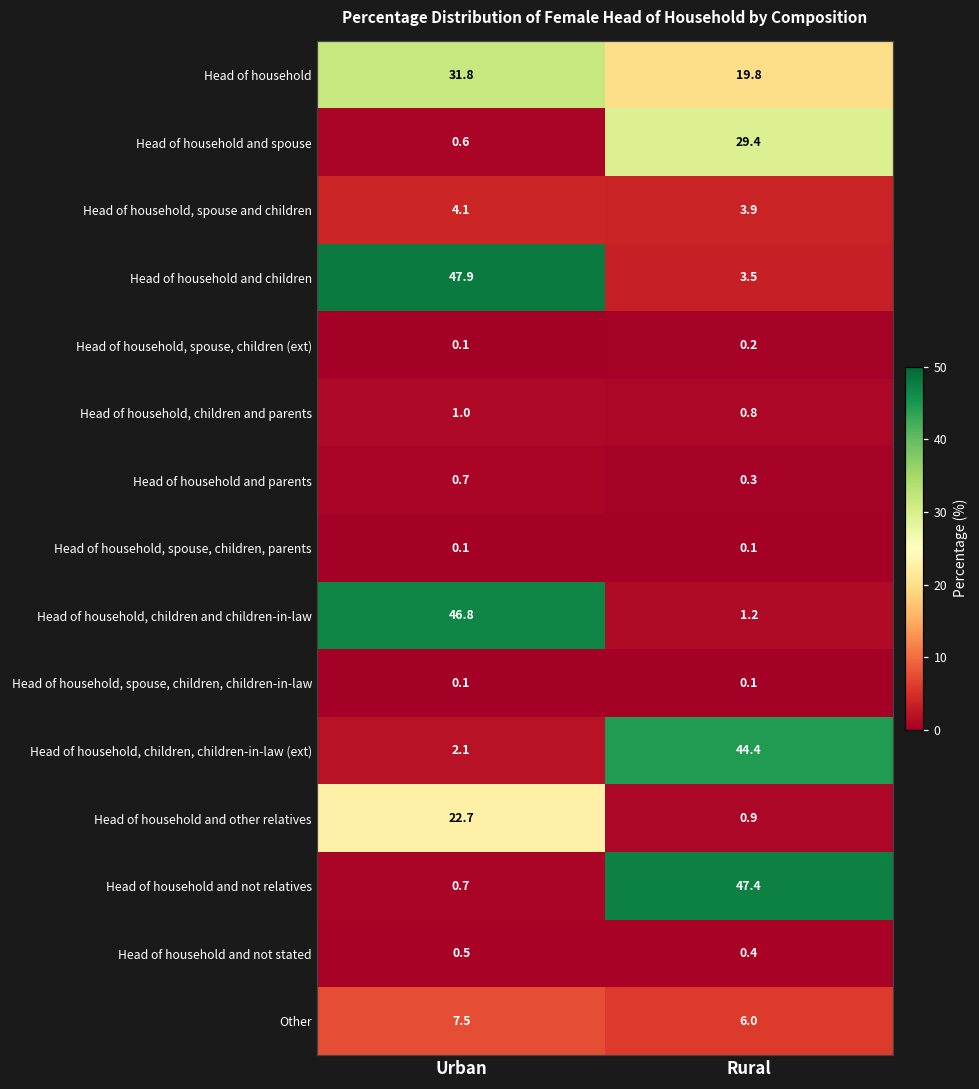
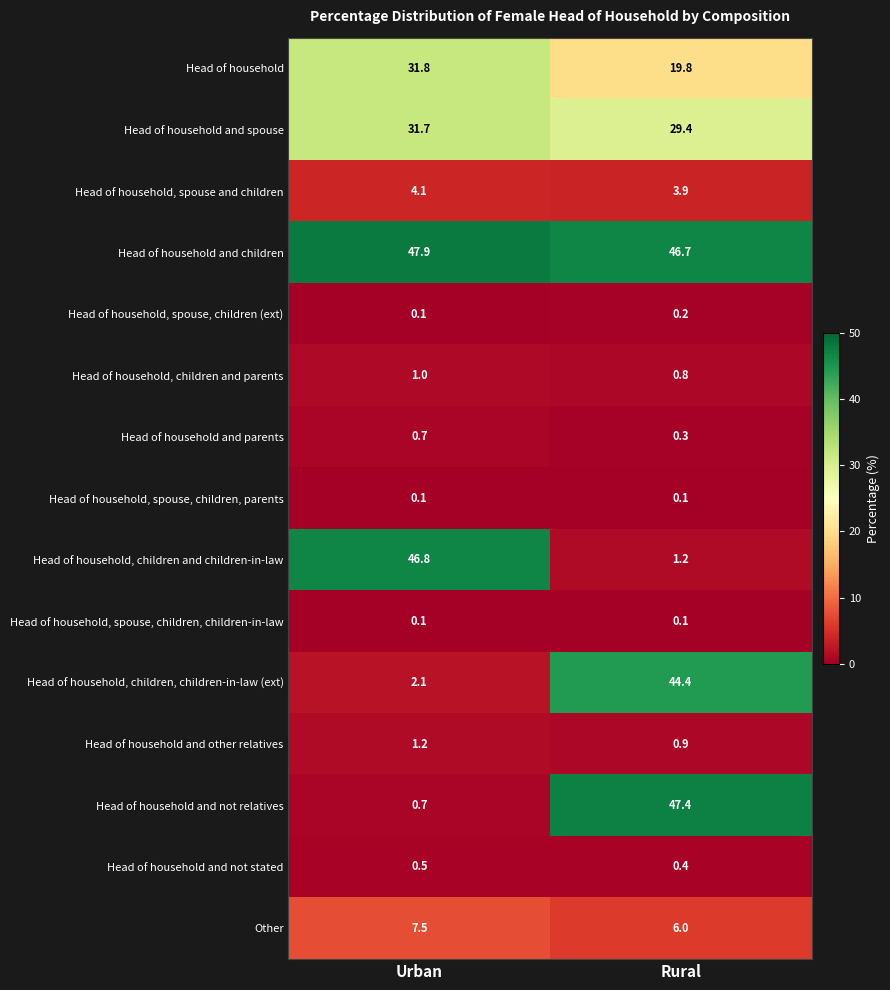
  {
    "Head of household": {
      "Urban": 31.8,
      "Rural": 19.8
    },
    "Head of household and spouse": {
-     "Urban": 0.6,
+     "Urban": 31.7,
      "Rural": 29.4
    },
    "Head of household, spouse and children": {
      "Urban": 4.1,
      "Rural": 3.9
    },
    "Head of household and children": {
      "Urban": 47.9,
-     "Rural": 3.5
+     "Rural": 46.7
    },
    "Head of household, spouse, children (ext)": {
      "Urban": 0.1,
      "Rural": 0.2
    },
    "Head of household, children and parents": {
      "Urban": 1.0,
      "Rural": 0.8
    },
    "Head of household and parents": {
      "Urban": 0.7,
      "Rural": 0.3
    },
    "Head of household, spouse, children, parents": {
      "Urban": 0.1,
      "Rural": 0.1
    },
    "Head of household, children and children-in-law": {
      "Urban": 46.8,
      "Rural": 1.2
    },
    "Head of household, spouse, children, children-in-law": {
      "Urban": 0.1,
      "Rural": 0.1
    },
    "Head of household, children, children-in-law (ext)": {
      "Urban": 2.1,
      "Rural": 44.4
    },
    "Head of household and other relatives": {
-     "Urban": 22.7,
+     "Urban": 1.2,
      "Rural": 0.9
    },
    "Head of household and not relatives": {
      "Urban": 0.7,
      "Rural": 47.4
    },
    "Head of household and not stated": {
      "Urban": 0.5,
      "Rural": 0.4
    },
    "Other": {
      "Urban": 7.5,
      "Rural": 6.0
    }
  }
